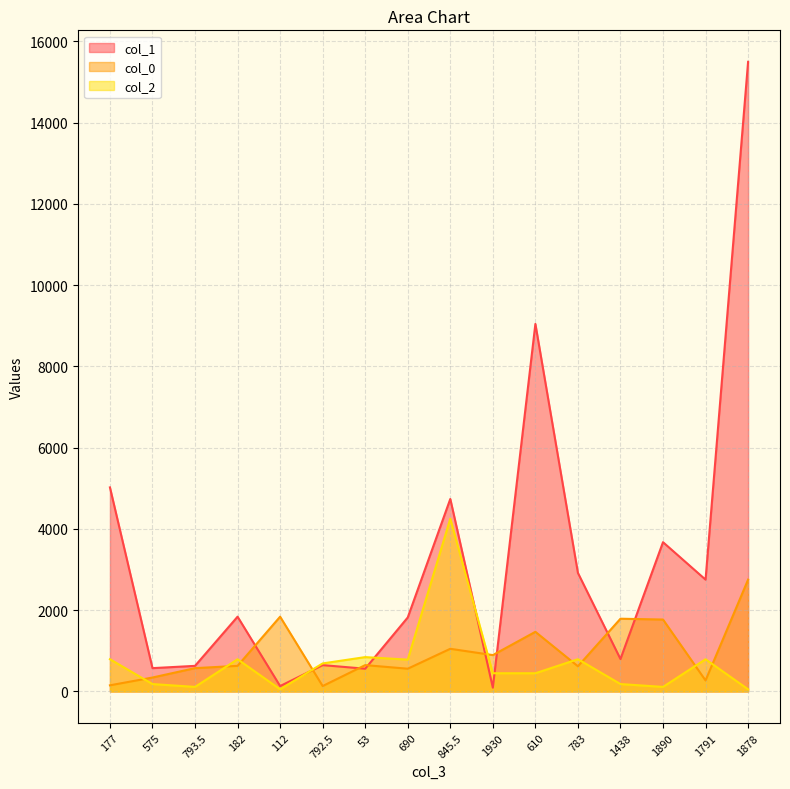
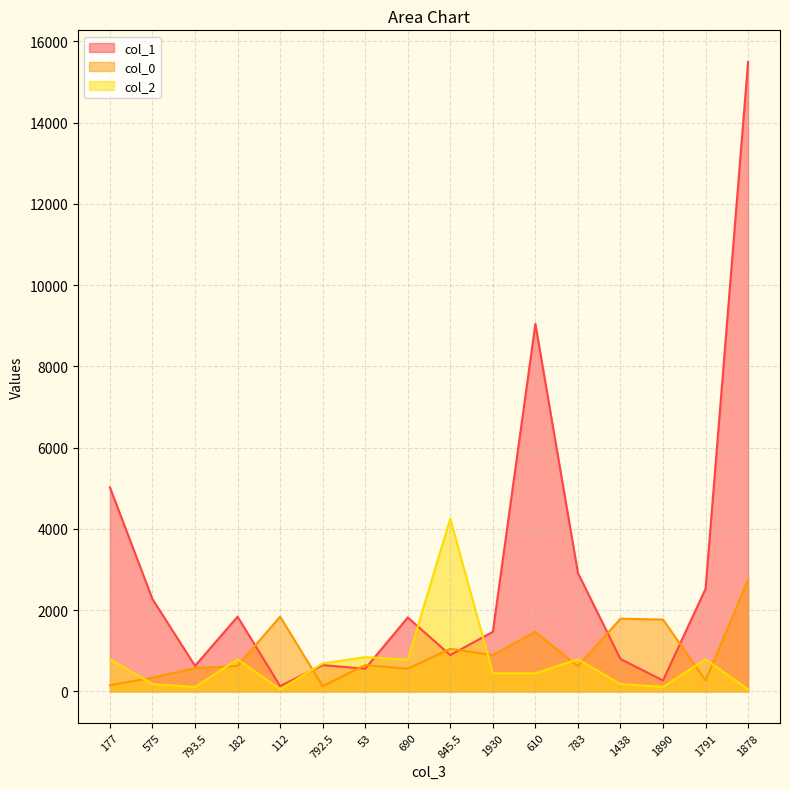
  {
    "col_1": {
      "177": 5000,
-     "575": 600,
+     "575": 2300,
      "182": 1800,
      "112": 100,
      "53": 600,
      "690": 1800,
-     "845.5": 4700,
-     "1930": 100,
+     "845.5": 900,
+     "1930": 1500,
      "610": 9000,
      "783": 2900,
      "1438": 800,
-     "1890": 3700,
-     "1791": 2800,
+     "1890": 300,
+     "1791": 2500,
      "1878": 15500
    }
  }
